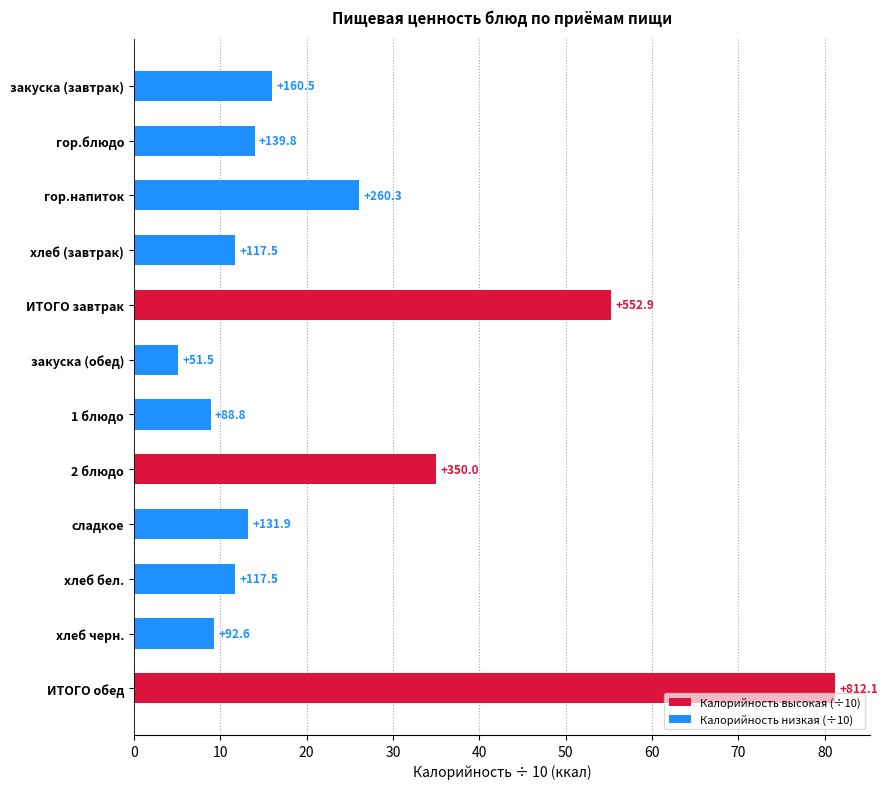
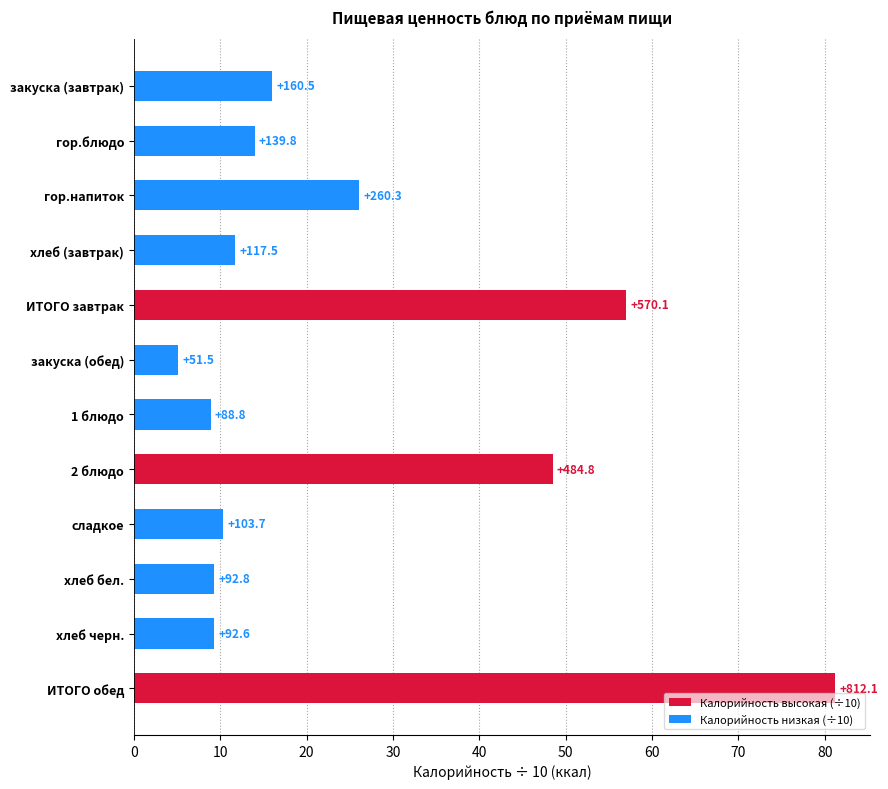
  {
-   "ИТОГО завтрак": "+552.9",
-   "2 блюдо": "+350.0",
-   "сладкое": "+131.9",
-   "хлеб бел.": "+117.5"
+   "ИТОГО завтрак": "+570.1",
+   "2 блюдо": "+484.8",
+   "сладкое": "+103.7",
+   "хлеб бел.": "+92.8"
  }
